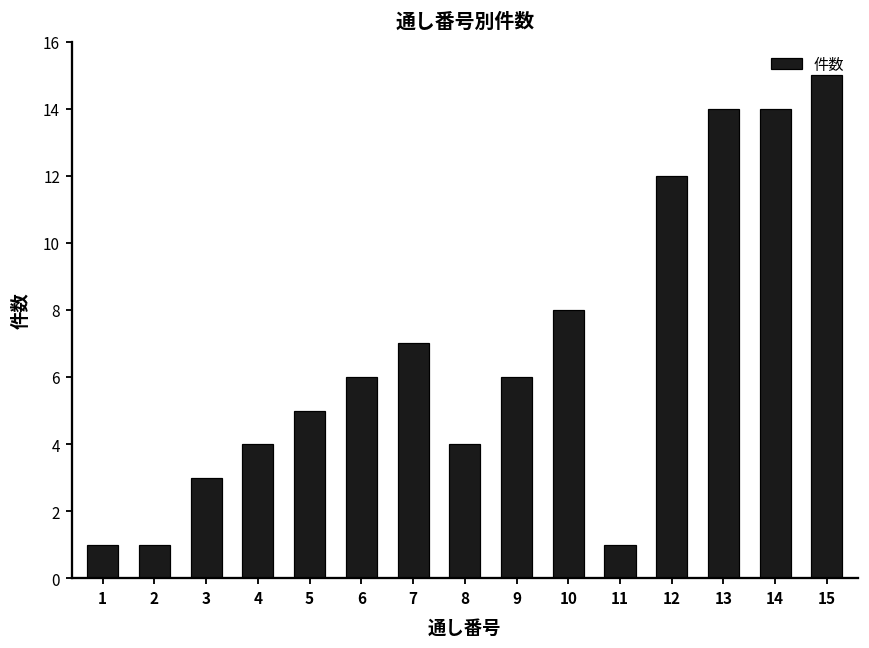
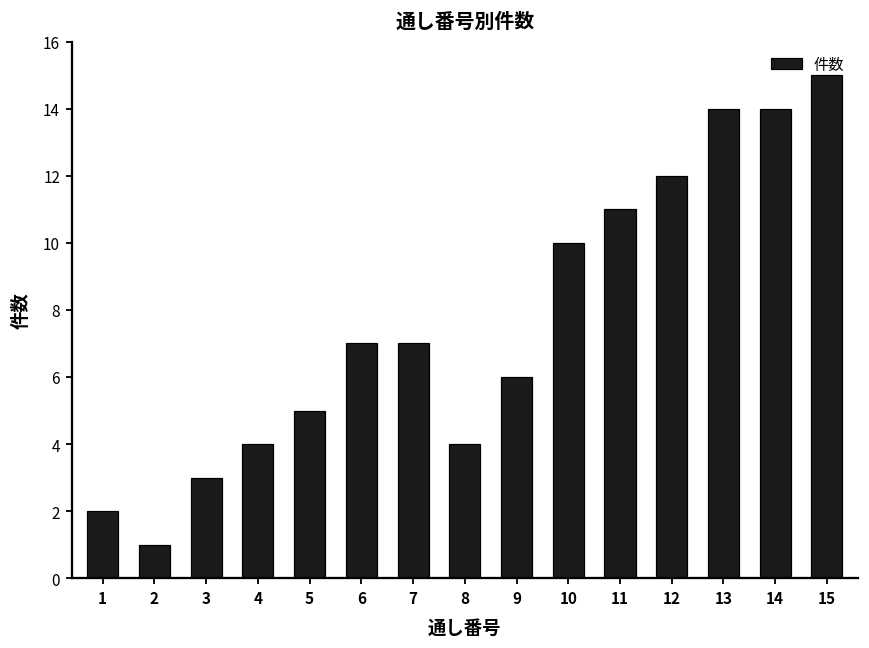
  {
-   "1": 1,
+   "1": 2,
    "2": 1,
    "3": 3,
    "4": 4,
    "5": 5,
-   "6": 6,
+   "6": 7,
    "7": 7,
    "8": 4,
    "9": 6,
-   "10": 8,
-   "11": 1,
+   "10": 10,
+   "11": 11,
    "12": 12,
    "13": 14,
    "14": 14,
    "15": 15
  }
